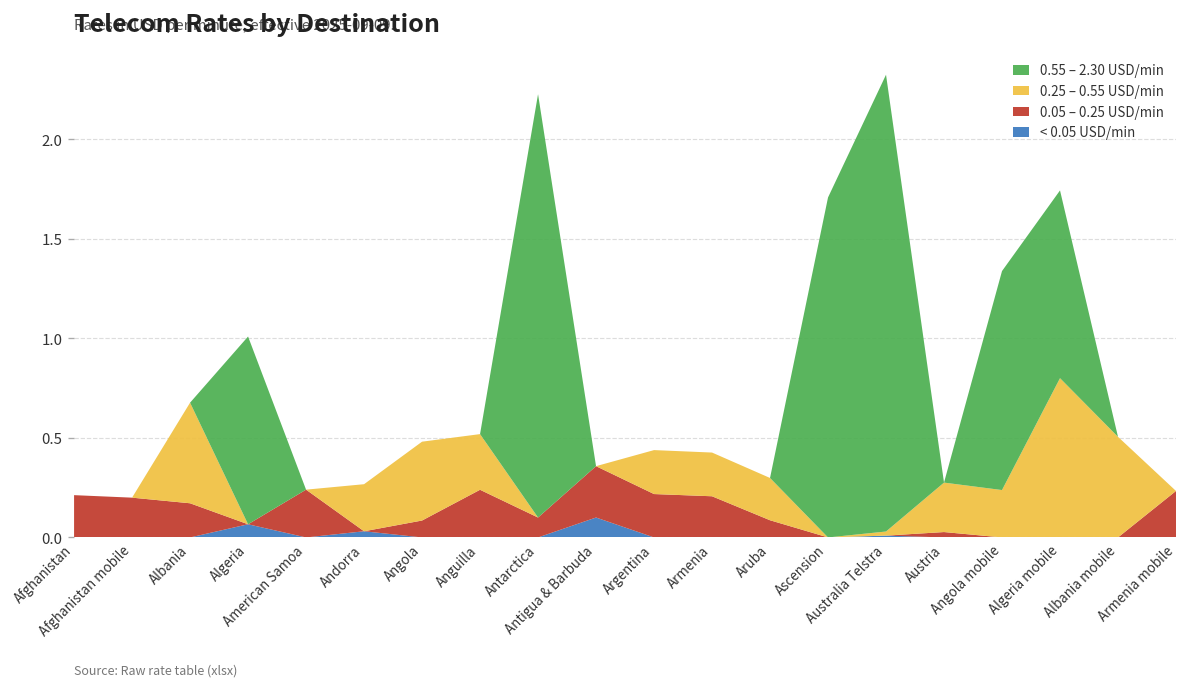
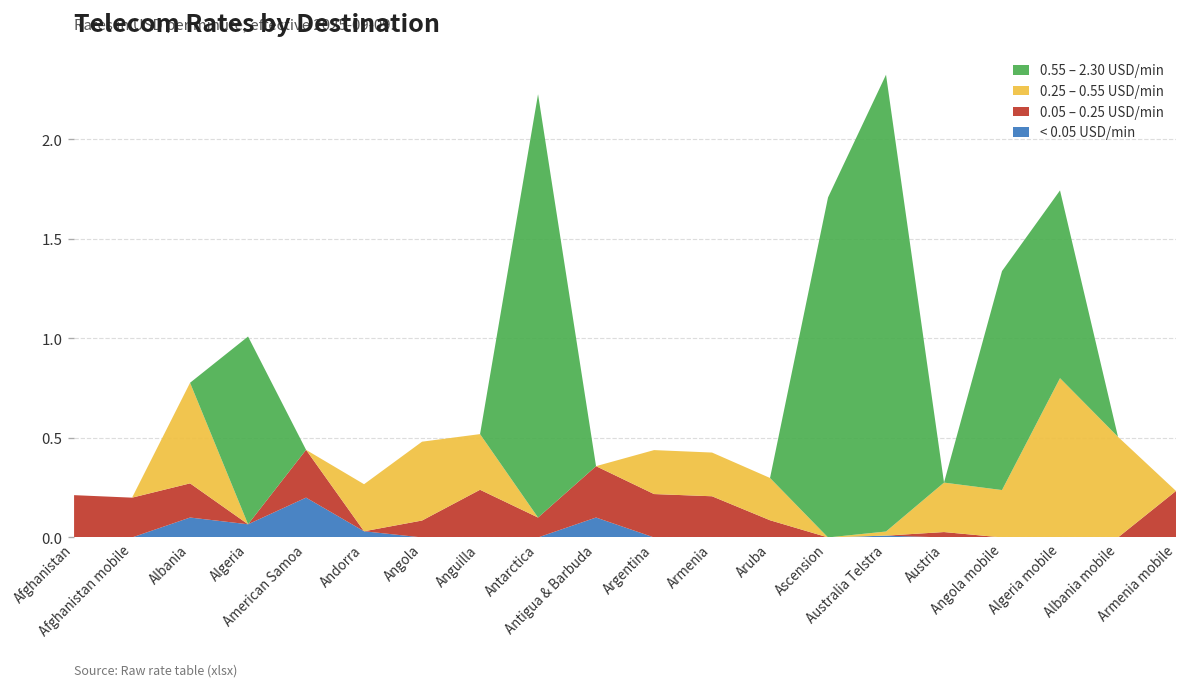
  {
    "< 0.05 USD/min": {
      "Afghanistan": 0.0,
      "Afghanistan mobile": 0.0,
-     "Albania": 0.0,
-     "American Samoa": 0.0,
+     "Albania": 0.1,
+     "American Samoa": 0.2,
      "Angola": 0.0,
      "Anguilla": 0.0,
      "Antarctica": 0.0,
      "Antigua & Barbuda": 0.1,
      "Argentina": 0.0,
      "Armenia": 0.0,
      "Aruba": 0.0,
      "Austria": 0.0,
      "Armenia mobile": 0.0
    },
    "0.05 – 0.25 USD/min": {
      "Albania": 0.17,
      "Angola": 0.1,
      "Anguilla": 0.24,
      "Argentina": 0.22,
      "Armenia": 0.2,
      "Aruba": 0.1,
      "Austria": 0.03
    },
    "0.25 – 0.55 USD/min": {
      "Australia Telstra": 0.02,
      "Angola mobile": 0.24,
      "Algeria mobile": 0.8
    },
    "0.55 – 2.30 USD/min": {
      "Algeria": 0.94,
      "Antarctica": 2.13,
      "Ascension": 1.7,
      "Australia Telstra": 2.3,
      "Angola mobile": 1.1,
      "Algeria mobile": 0.94
    }
  }
